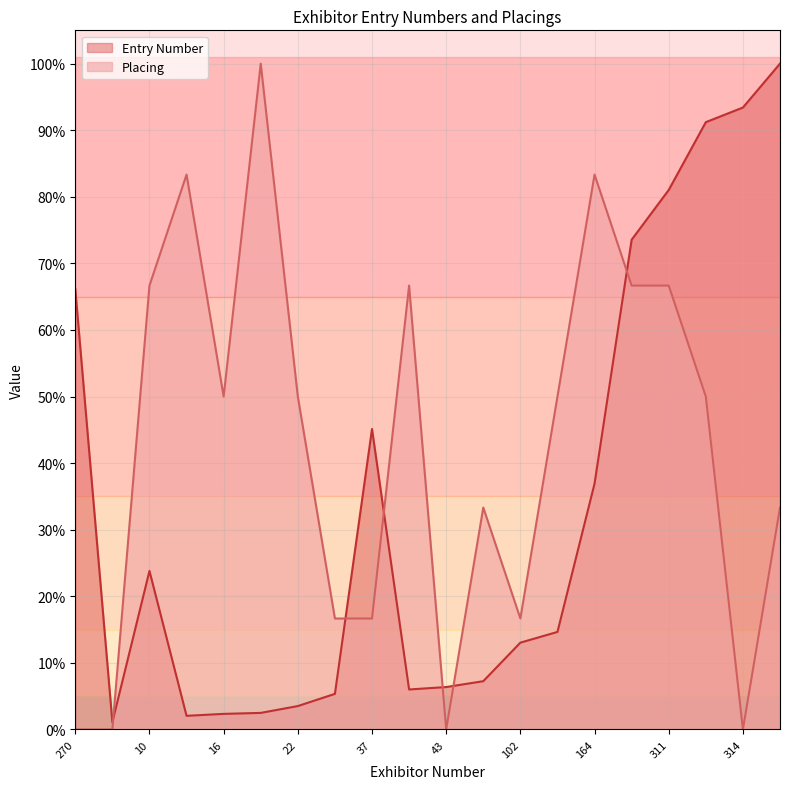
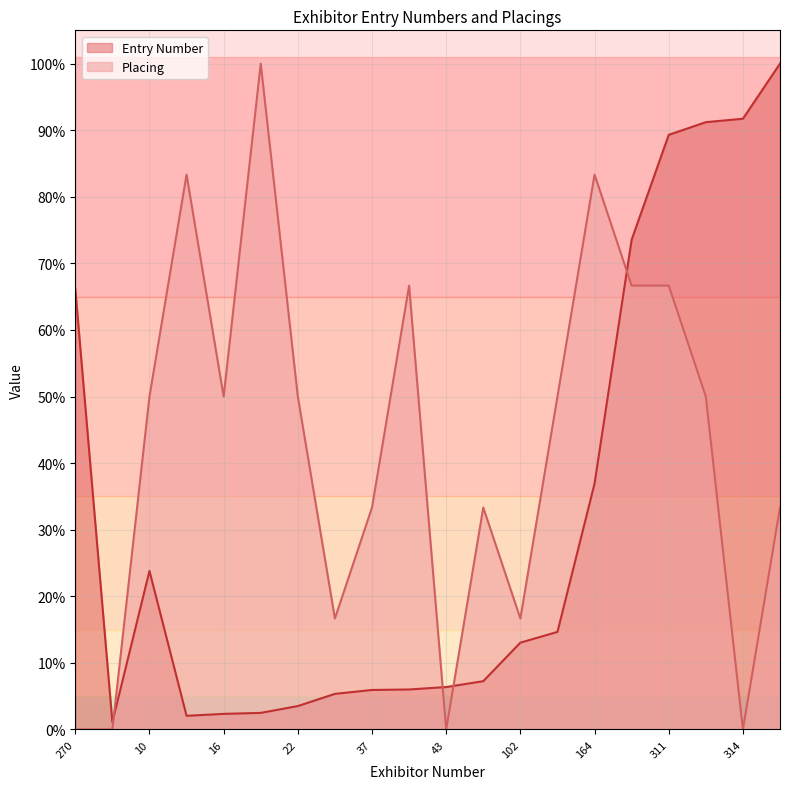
  {
    "Entry Number": {
      "270": "66%",
      "10": "24%",
      "16": "2%",
      "22": "4%",
-     "37": "45%",
+     "37": "6%",
      "43": "6%",
      "102": "13%",
      "164": "37%",
-     "311": "81%",
-     "314": "93%"
+     "311": "89%",
+     "314": "92%"
    },
    "Placing": {
      "270": "0%",
-     "10": "67%",
+     "10": "50%",
      "16": "50%",
      "22": "50%",
-     "37": "17%",
+     "37": "33%",
      "43": "0%",
      "102": "17%",
      "164": "83%",
      "311": "67%",
      "314": "0%"
    }
  }
